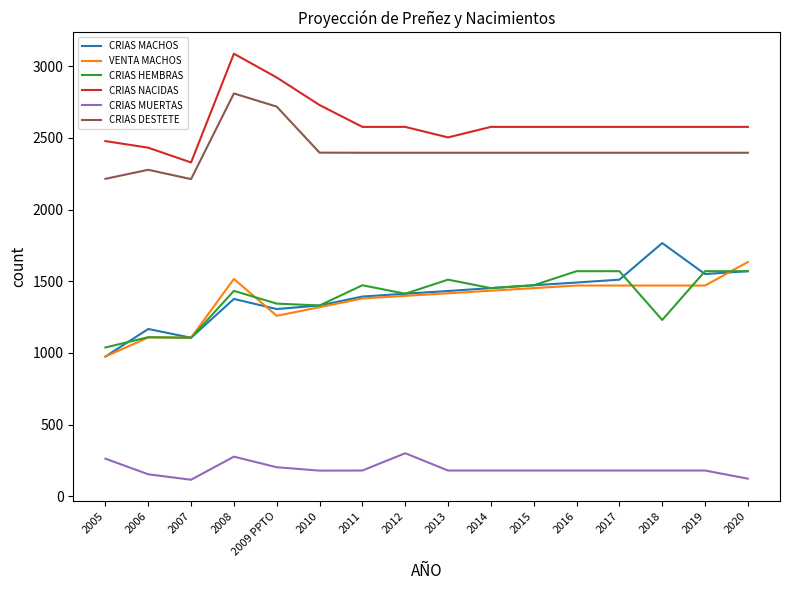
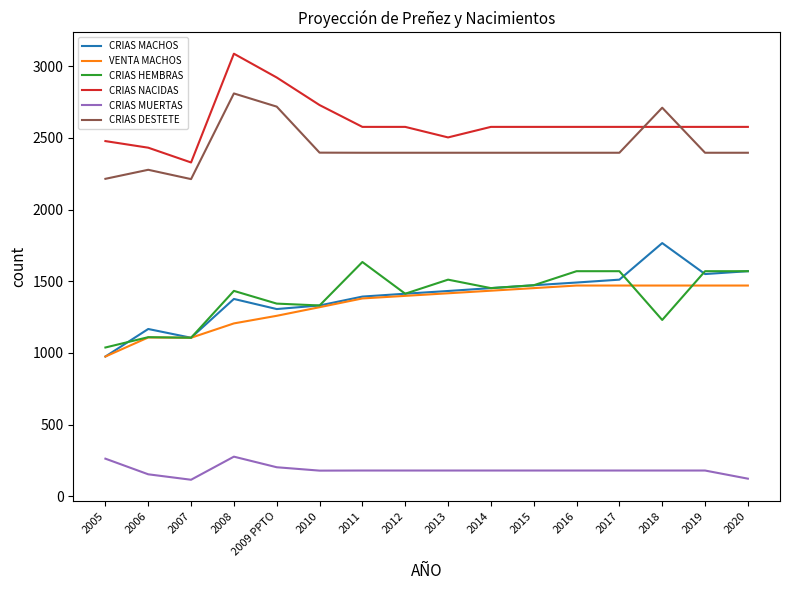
  {
    "CRIAS MACHOS": {
      "2006": 1170,
      "2008": 1380,
      "2009 PPTO": 1310,
      "2016": 1490,
      "2017": 1510,
      "2018": 1770,
      "2019": 1550
    },
    "VENTA MACHOS": {
-     "2008": 1520,
+     "2008": 1210,
      "2009 PPTO": 1260,
      "2014": 1430,
      "2015": 1450,
      "2016": 1470,
      "2017": 1470,
      "2018": 1470,
      "2019": 1470,
-     "2020": 1630
+     "2020": 1470
    },
    "CRIAS HEMBRAS": {
      "2005": 1040,
      "2008": 1430,
      "2009 PPTO": 1340,
-     "2011": 1470,
+     "2011": 1630,
      "2013": 1510,
      "2016": 1570,
      "2017": 1570,
      "2018": 1230,
      "2019": 1570
    },
    "CRIAS NACIDAS": {
      "2005": 2480,
      "2006": 2430,
      "2007": 2330,
      "2008": 3090,
      "2009 PPTO": 2920,
      "2010": 2730,
      "2011": 2580,
      "2012": 2580,
      "2013": 2500,
      "2014": 2580,
      "2015": 2580,
      "2016": 2580,
      "2017": 2580,
      "2018": 2580,
      "2019": 2580,
      "2020": 2580
    },
    "CRIAS MUERTAS": {
      "2005": 260,
      "2006": 150,
      "2007": 120,
      "2008": 280,
      "2009 PPTO": 200,
      "2010": 180,
      "2011": 180,
-     "2012": 300,
+     "2012": 180,
      "2013": 180,
      "2014": 180,
      "2015": 180,
      "2016": 180,
      "2017": 180,
      "2018": 180,
      "2019": 180,
      "2020": 120
    },
    "CRIAS DESTETE": {
      "2005": 2210,
      "2006": 2280,
      "2007": 2210,
      "2008": 2810,
      "2009 PPTO": 2720,
      "2010": 2400,
      "2011": 2400,
      "2012": 2400,
      "2013": 2400,
      "2014": 2400,
      "2015": 2400,
      "2016": 2400,
      "2017": 2400,
-     "2018": 2400,
+     "2018": 2710,
      "2019": 2400,
      "2020": 2400
    }
  }
